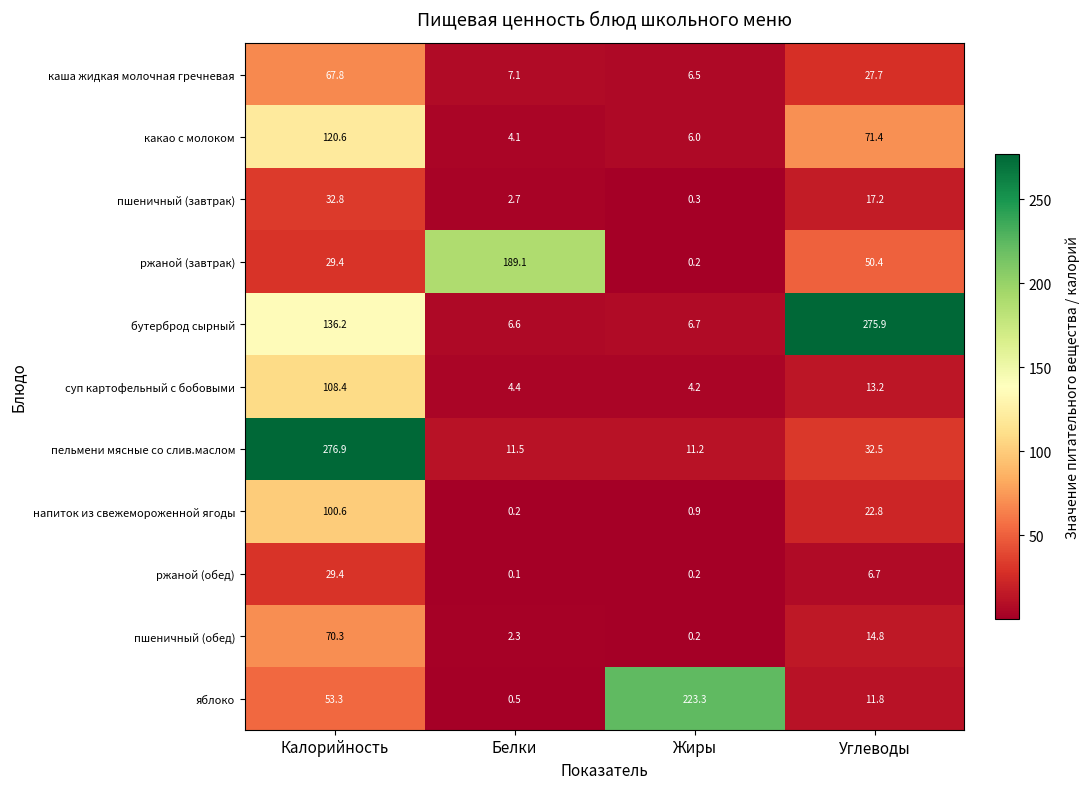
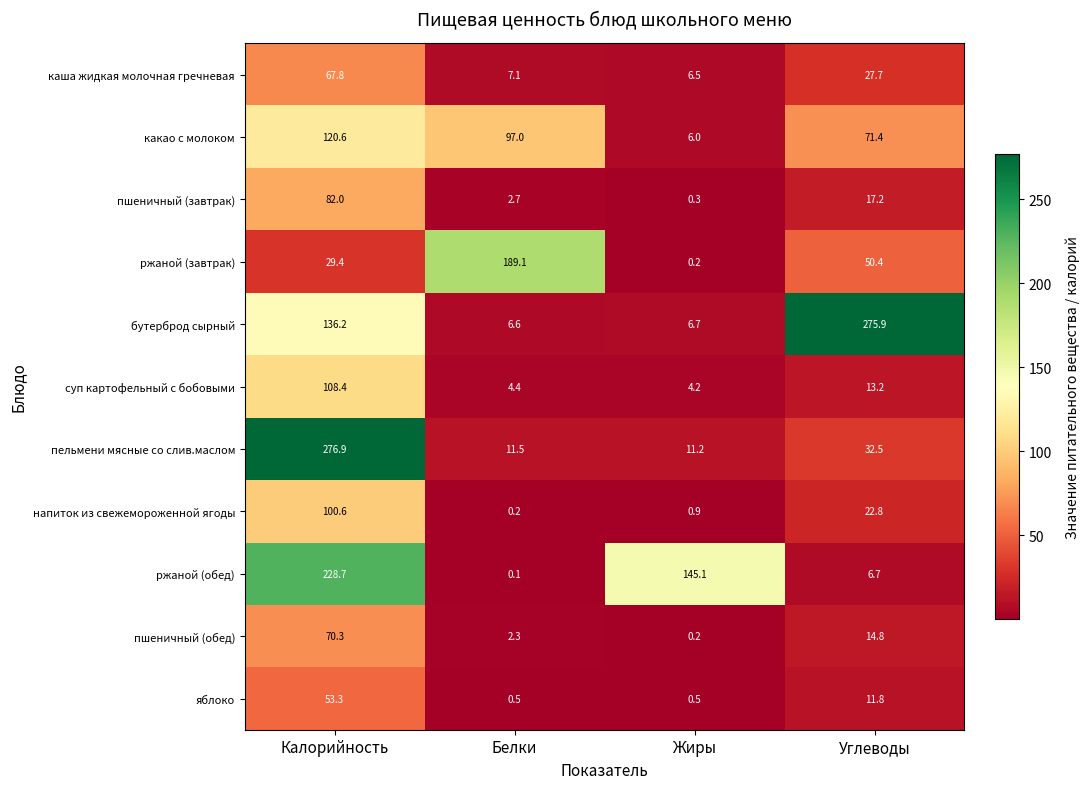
  {
    "каша жидкая молочная гречневая": {
      "Калорийность": 67.8,
      "Белки": 7.1,
      "Жиры": 6.5,
      "Углеводы": 27.7
    },
    "какао с молоком": {
      "Калорийность": 120.6,
-     "Белки": 4.1,
+     "Белки": 97.0,
      "Жиры": 6.0,
      "Углеводы": 71.4
    },
    "пшеничный (завтрак)": {
-     "Калорийность": 32.8,
+     "Калорийность": 82.0,
      "Белки": 2.7,
      "Жиры": 0.3,
      "Углеводы": 17.2
    },
    "ржаной (завтрак)": {
      "Калорийность": 29.4,
      "Белки": 189.1,
      "Жиры": 0.2,
      "Углеводы": 50.4
    },
    "бутерброд сырный": {
      "Калорийность": 136.2,
      "Белки": 6.6,
      "Жиры": 6.7,
      "Углеводы": 275.9
    },
    "суп картофельный с бобовыми": {
      "Калорийность": 108.4,
      "Белки": 4.4,
      "Жиры": 4.2,
      "Углеводы": 13.2
    },
    "пельмени мясные со слив.маслом": {
      "Калорийность": 276.9,
      "Белки": 11.5,
      "Жиры": 11.2,
      "Углеводы": 32.5
    },
    "напиток из свежемороженной ягоды": {
      "Калорийность": 100.6,
      "Белки": 0.2,
      "Жиры": 0.9,
      "Углеводы": 22.8
    },
    "ржаной (обед)": {
-     "Калорийность": 29.4,
+     "Калорийность": 228.7,
      "Белки": 0.1,
-     "Жиры": 0.2,
+     "Жиры": 145.1,
      "Углеводы": 6.7
    },
    "пшеничный (обед)": {
      "Калорийность": 70.3,
      "Белки": 2.3,
      "Жиры": 0.2,
      "Углеводы": 14.8
    },
    "яблоко": {
      "Калорийность": 53.3,
      "Белки": 0.5,
-     "Жиры": 223.3,
+     "Жиры": 0.5,
      "Углеводы": 11.8
    }
  }
